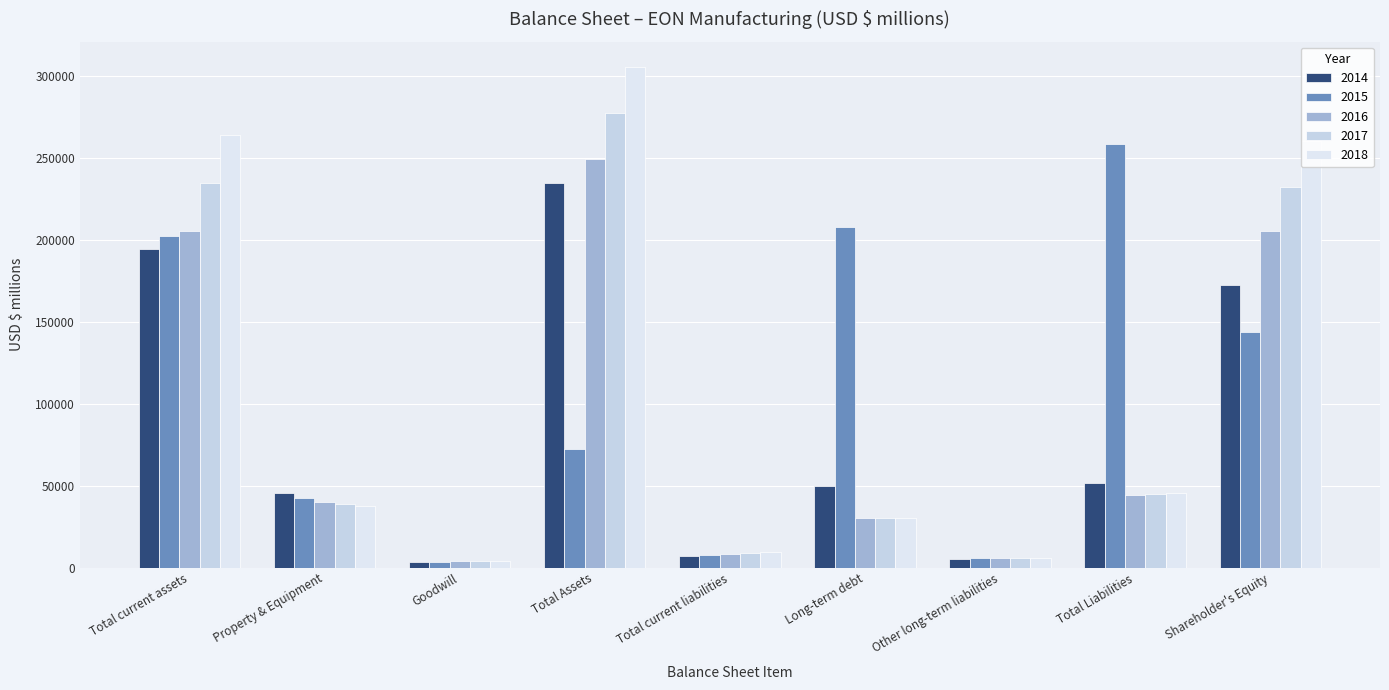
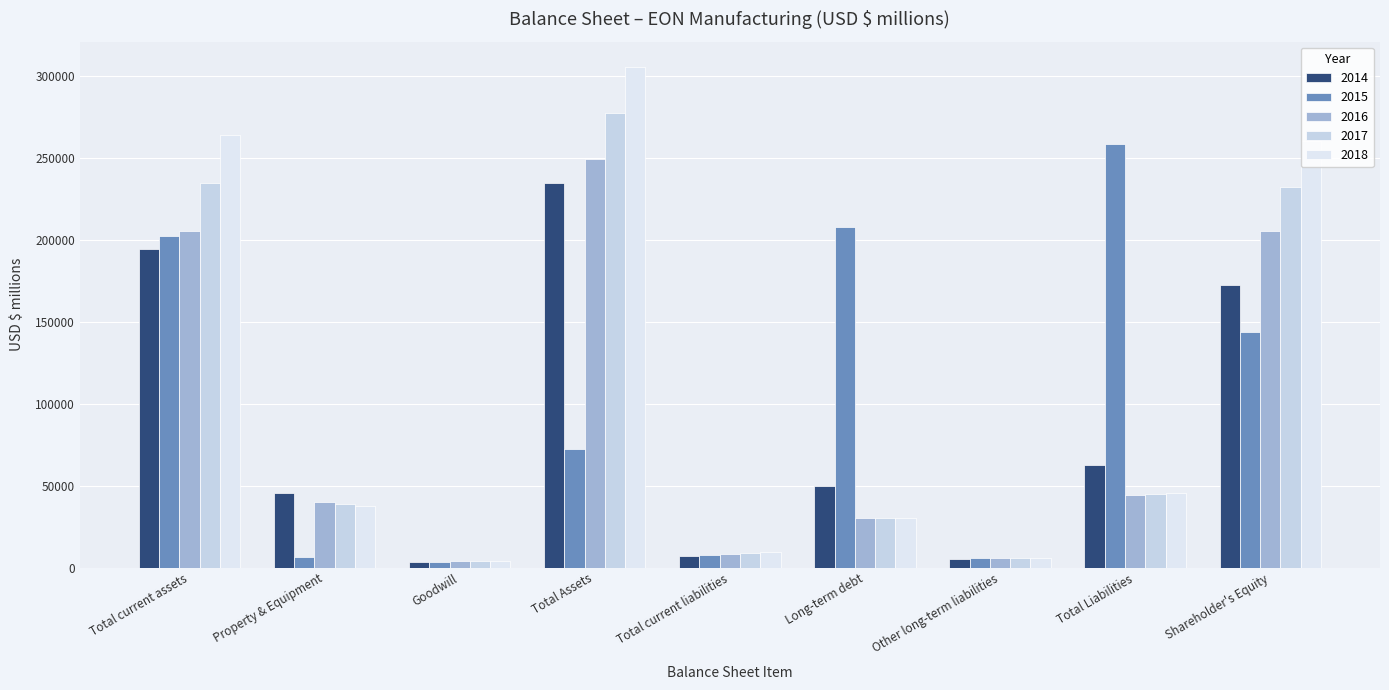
  {
    "2014": {
      "Total current assets": 194000,
      "Property & Equipment": 46000,
      "Goodwill": 4000,
      "Total Assets": 235000,
      "Total current liabilities": 7000,
      "Long-term debt": 50000,
      "Other long-term liabilities": 6000,
-     "Total Liabilities": 51000,
+     "Total Liabilities": 62000,
      "Shareholder's Equity": 172000
    },
    "2015": {
      "Total current assets": 202000,
-     "Property & Equipment": 42000,
+     "Property & Equipment": 7000,
      "Goodwill": 3000,
      "Total Assets": 72000,
      "Total current liabilities": 8000,
      "Long-term debt": 208000,
      "Other long-term liabilities": 6000,
      "Total Liabilities": 258000,
      "Shareholder's Equity": 144000
    }
  }
